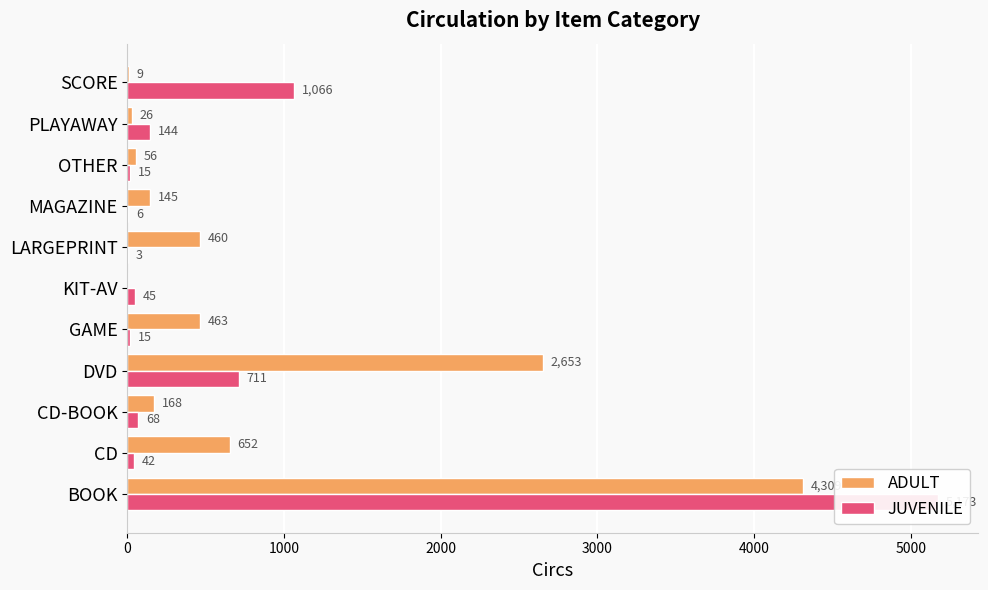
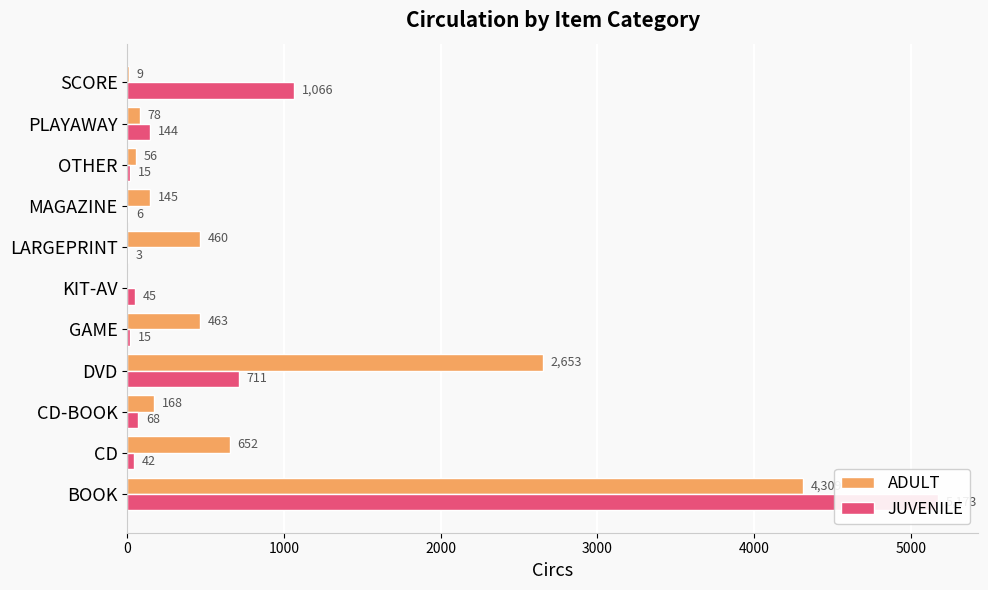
  {
    "ADULT": {
      "SCORE": "9",
-     "PLAYAWAY": "26",
+     "PLAYAWAY": "78",
      "OTHER": "56",
      "MAGAZINE": "145",
      "LARGEPRINT": "460",
      "GAME": "463",
      "DVD": "2,653",
      "CD-BOOK": "168",
      "CD": "652"
    },
    "JUVENILE": {
      "SCORE": "1,066",
      "PLAYAWAY": "144",
      "OTHER": "15",
      "MAGAZINE": "6",
      "LARGEPRINT": "3",
      "KIT-AV": "45",
      "GAME": "15",
      "DVD": "711",
      "CD-BOOK": "68",
      "CD": "42"
    }
  }
